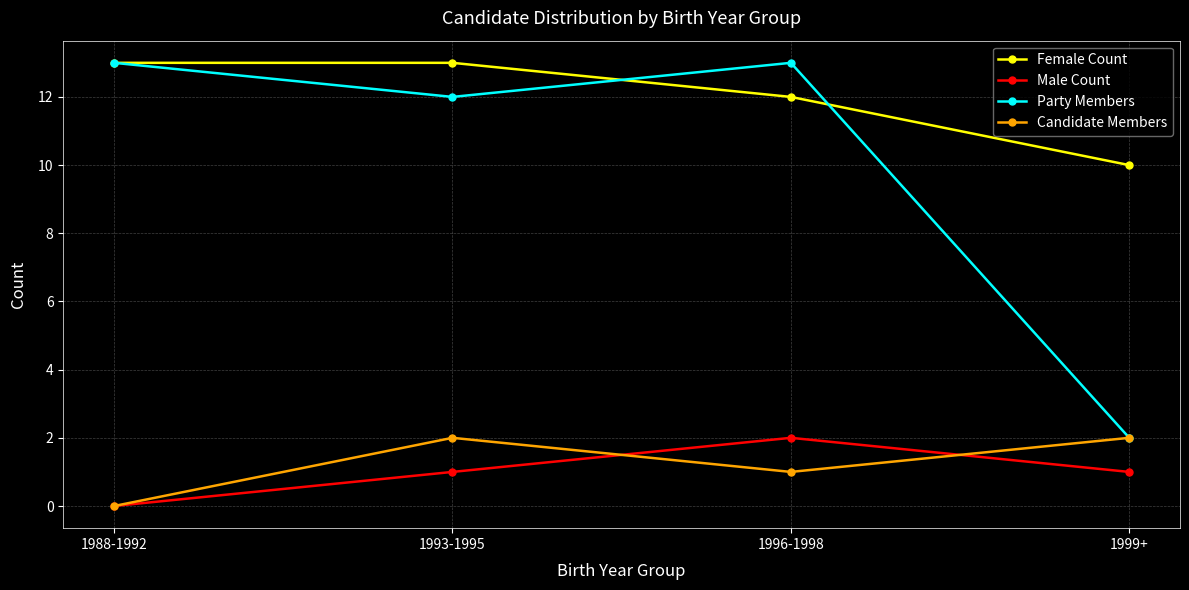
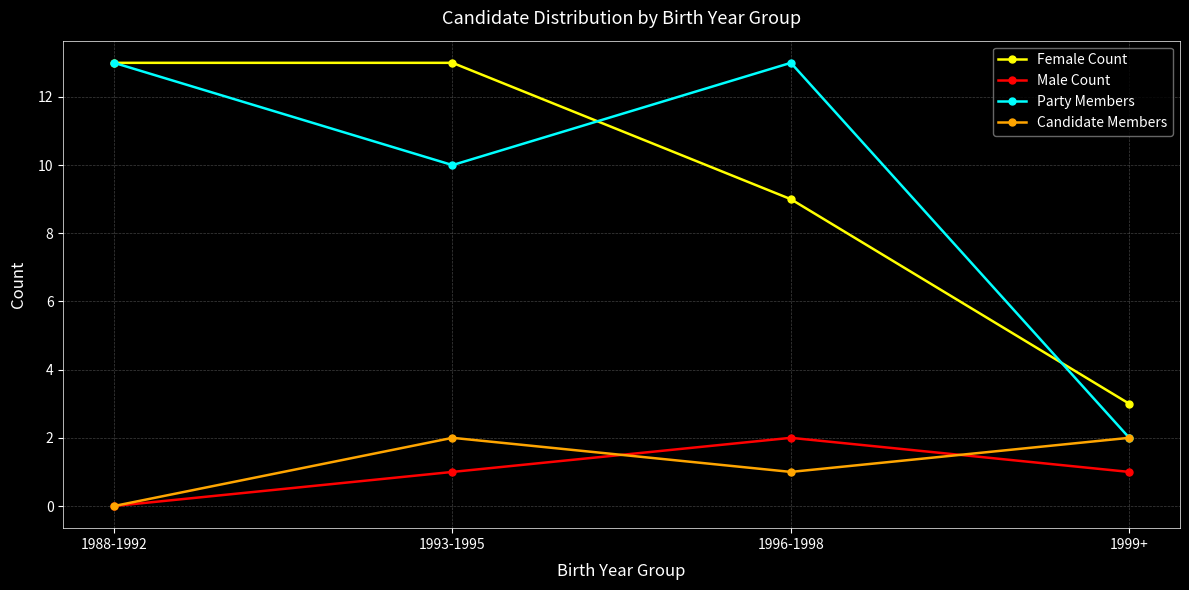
  {
    "Female Count": {
      "1993-1995": 13,
-     "1996-1998": 12,
-     "1999+": 10
+     "1996-1998": 9,
+     "1999+": 3
    },
    "Male Count": {
      "1993-1995": 1,
      "1996-1998": 2,
      "1999+": 1
    },
    "Party Members": {
-     "1993-1995": 12,
+     "1993-1995": 10,
      "1996-1998": 13
    },
    "Candidate Members": {
      "1993-1995": 2,
      "1996-1998": 1
    }
  }
